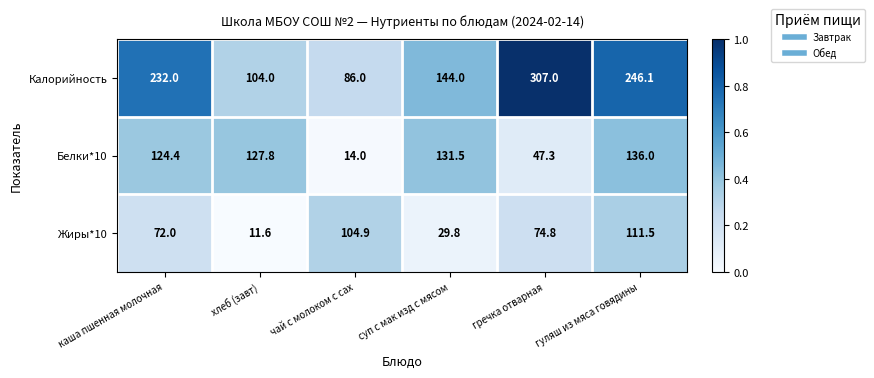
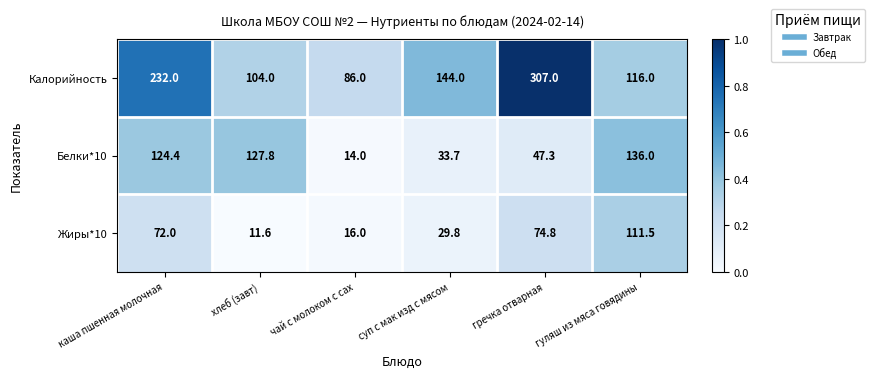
  {
    "Калорийность": {
      "каша пшенная молочная": 232.0,
      "хлеб (завт)": 104.0,
      "чай с молоком с сах": 86.0,
      "суп с мак изд с мясом": 144.0,
      "гречка отварная": 307.0,
-     "гуляш из мяса говядины": 246.1
+     "гуляш из мяса говядины": 116.0
    },
    "Белки*10": {
      "каша пшенная молочная": 124.4,
      "хлеб (завт)": 127.8,
      "чай с молоком с сах": 14.0,
-     "суп с мак изд с мясом": 131.5,
+     "суп с мак изд с мясом": 33.7,
      "гречка отварная": 47.3,
      "гуляш из мяса говядины": 136.0
    },
    "Жиры*10": {
      "каша пшенная молочная": 72.0,
      "хлеб (завт)": 11.6,
-     "чай с молоком с сах": 104.9,
+     "чай с молоком с сах": 16.0,
      "суп с мак изд с мясом": 29.8,
      "гречка отварная": 74.8,
      "гуляш из мяса говядины": 111.5
    }
  }
